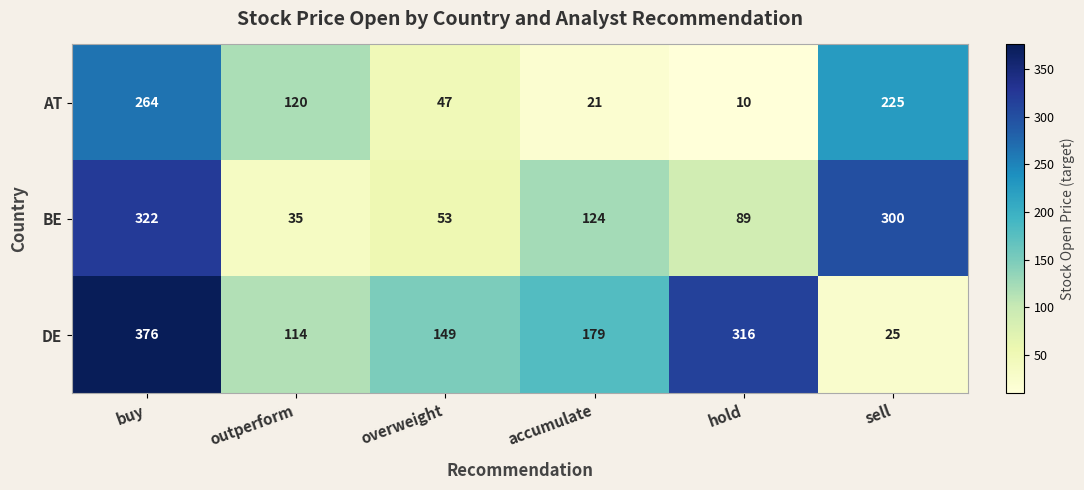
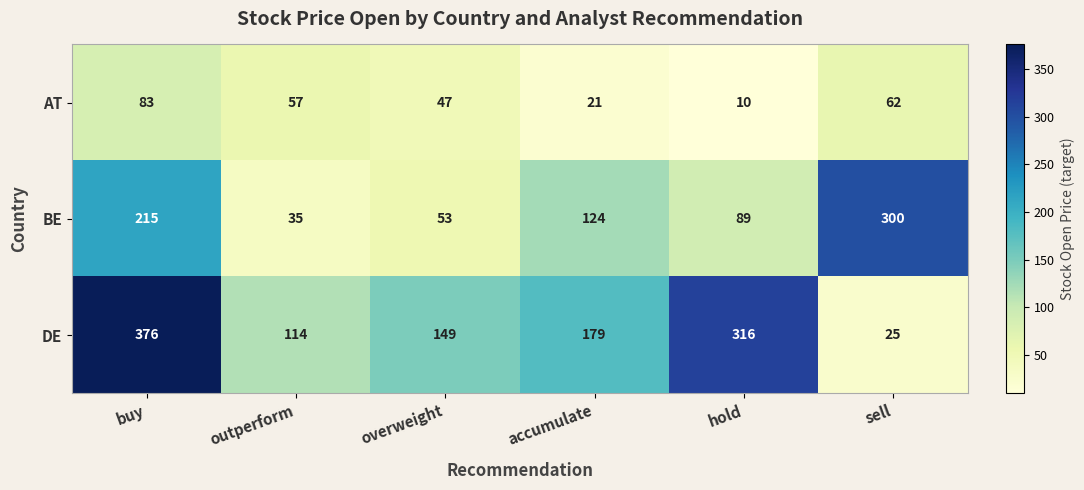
  {
    "AT": {
-     "buy": 264,
-     "outperform": 120,
+     "buy": 83,
+     "outperform": 57,
      "overweight": 47,
      "accumulate": 21,
      "hold": 10,
-     "sell": 225
+     "sell": 62
    },
    "BE": {
-     "buy": 322,
+     "buy": 215,
      "outperform": 35,
      "overweight": 53,
      "accumulate": 124,
      "hold": 89,
      "sell": 300
    },
    "DE": {
      "buy": 376,
      "outperform": 114,
      "overweight": 149,
      "accumulate": 179,
      "hold": 316,
      "sell": 25
    }
  }
